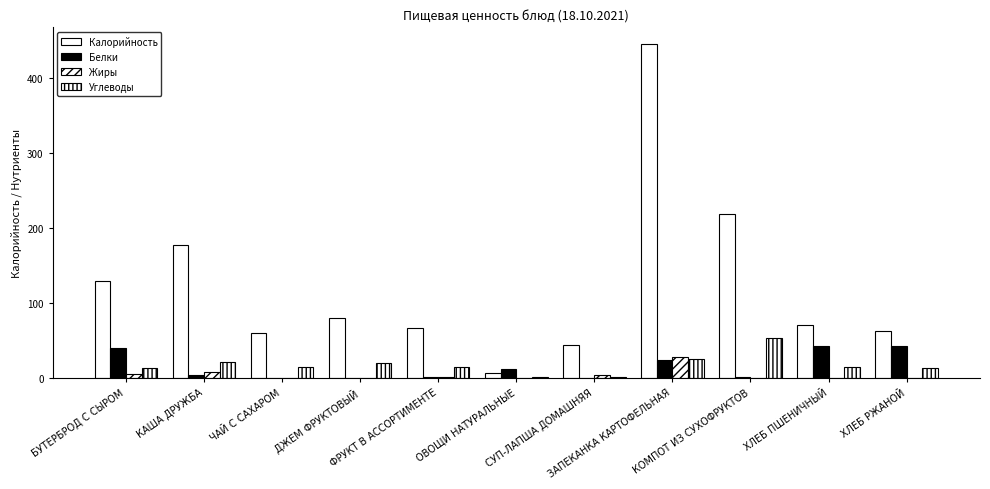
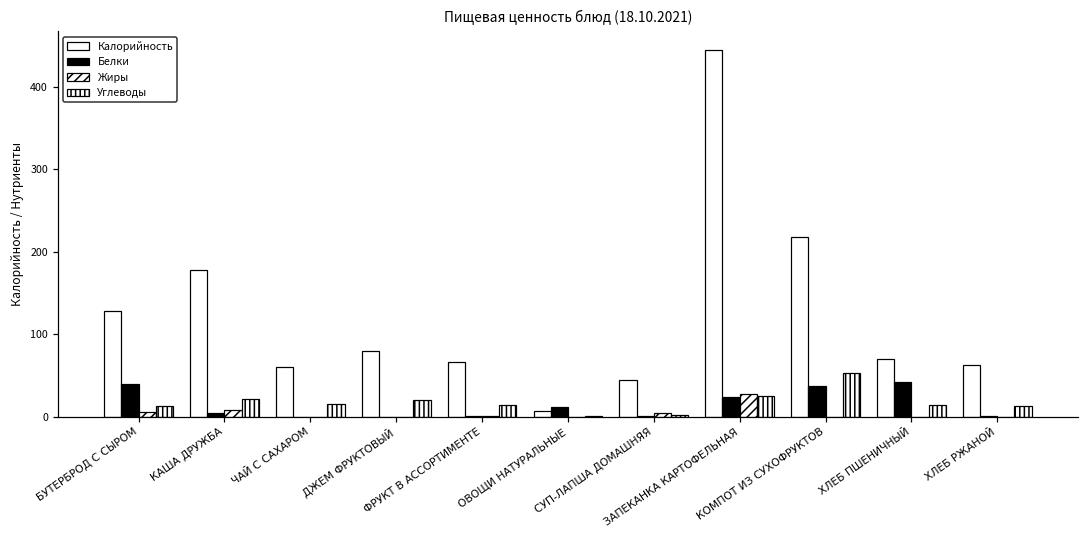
  {
    "Белки": {
      "БУТЕРБРОД С СЫРОМ": 40,
      "КАША ДРУЖБА": 0,
      "ЧАЙ С САХАРОМ": 0,
      "ОВОЩИ НАТУРАЛЬНЫЕ": 10,
      "ЗАПЕКАНКА КАРТОФЕЛЬНАЯ": 20,
-     "КОМПОТ ИЗ СУХОФРУКТОВ": 0,
+     "КОМПОТ ИЗ СУХОФРУКТОВ": 40,
      "ХЛЕБ ПШЕНИЧНЫЙ": 40,
-     "ХЛЕБ РЖАНОЙ": 40
+     "ХЛЕБ РЖАНОЙ": 0
    }
  }
